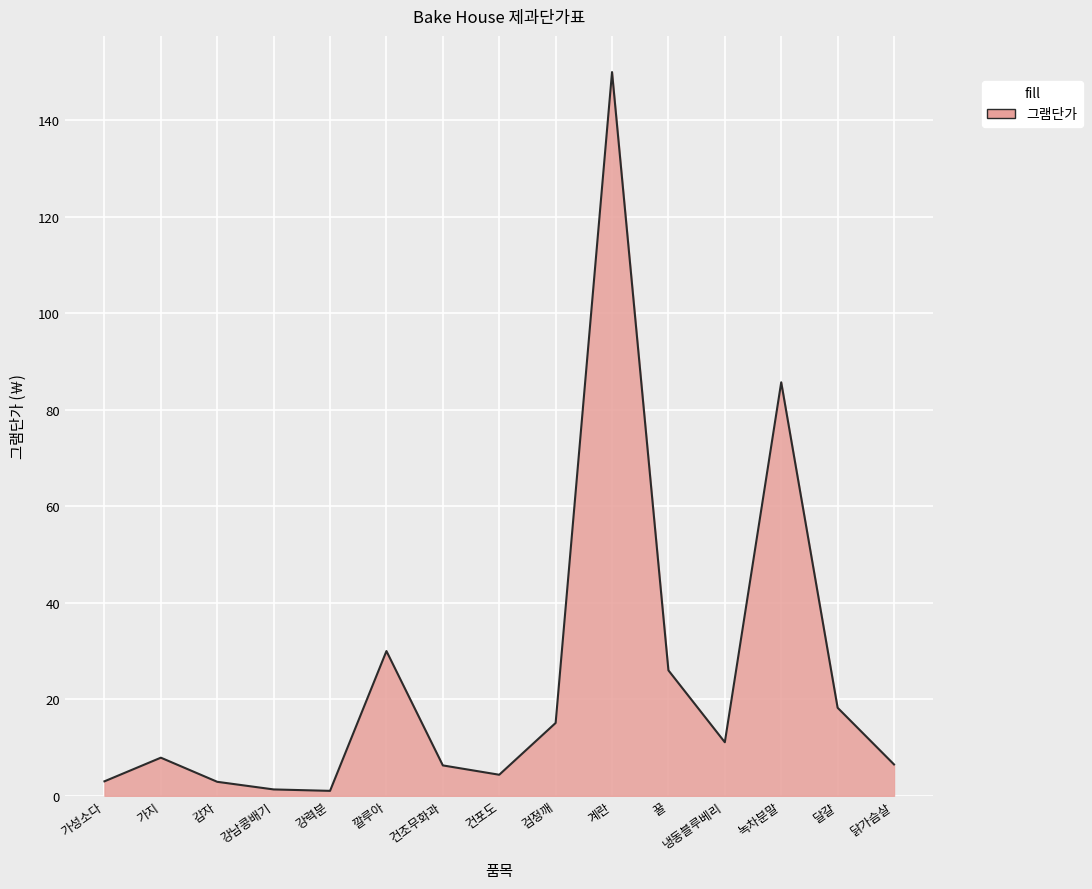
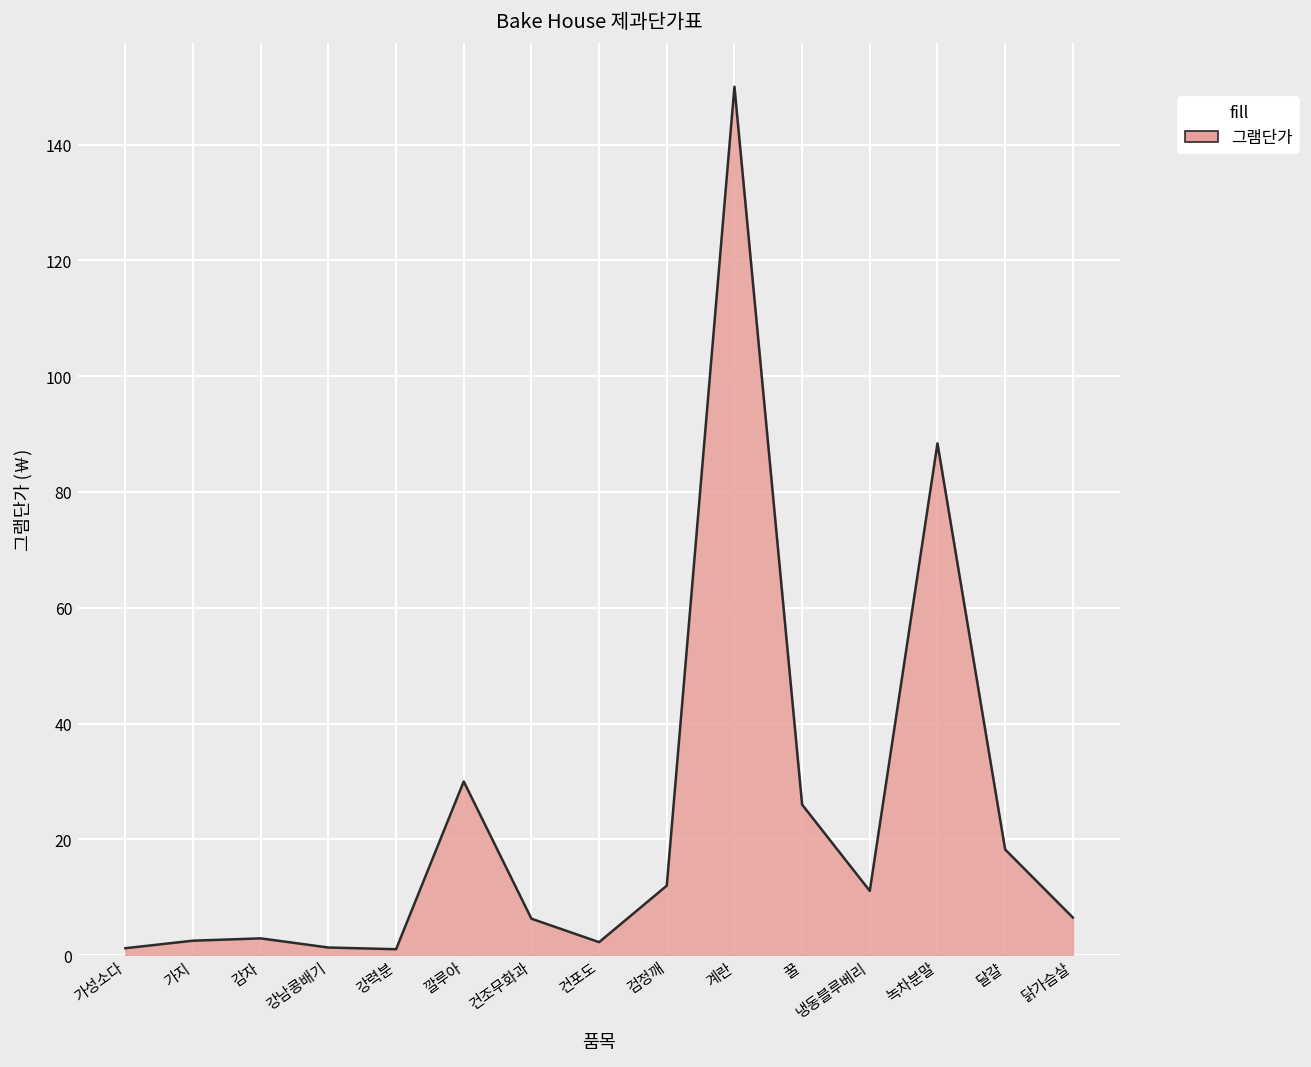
  {
-   "가성소다": 3,
-   "가지": 8,
+   "가성소다": 1,
+   "가지": 3,
    "감자": 3,
    "강남콩배기": 1,
    "강력분": 1,
    "깔루아": 30,
    "건조무화과": 6,
-   "건포도": 4,
-   "검정깨": 15,
+   "건포도": 2,
+   "검정깨": 12,
    "계란": 150,
    "꿀": 26,
    "냉동블루베리": 11,
-   "녹차분말": 86,
+   "녹차분말": 88,
    "달걀": 18,
    "닭가슴살": 7
  }
